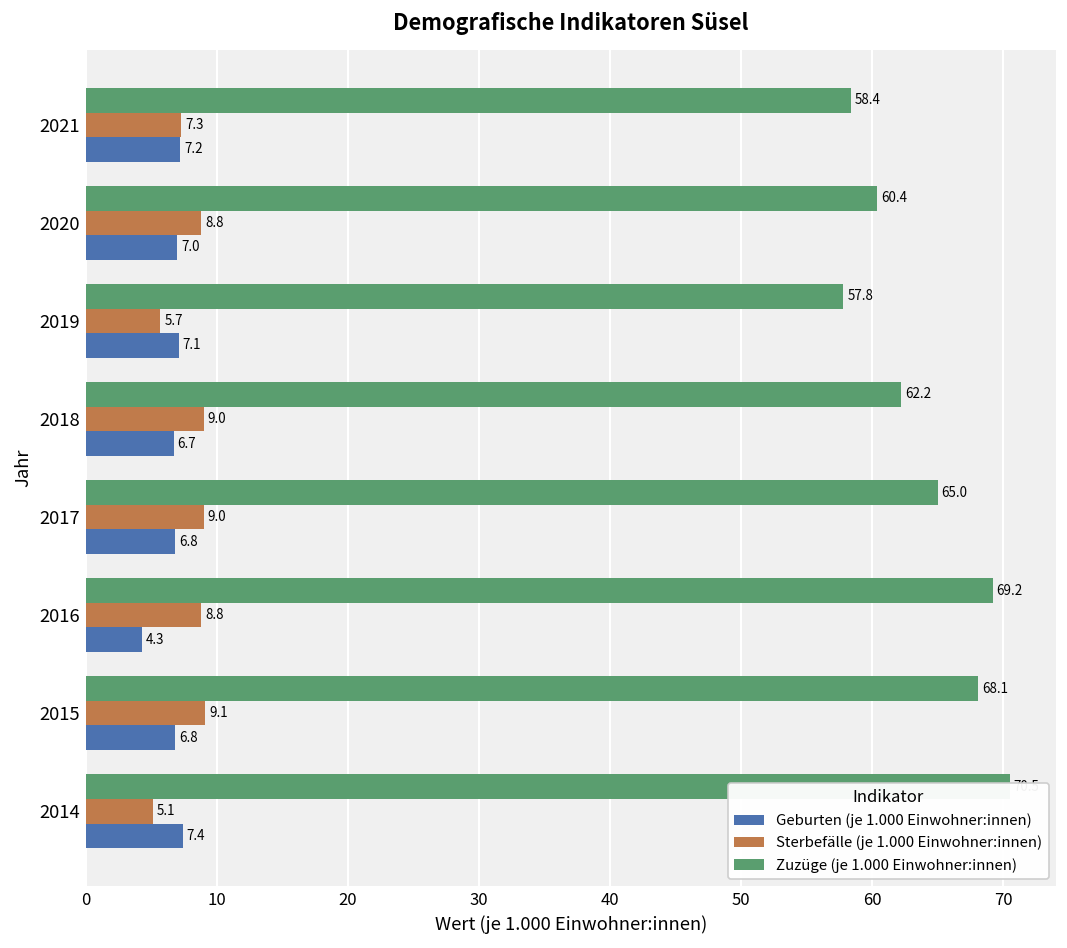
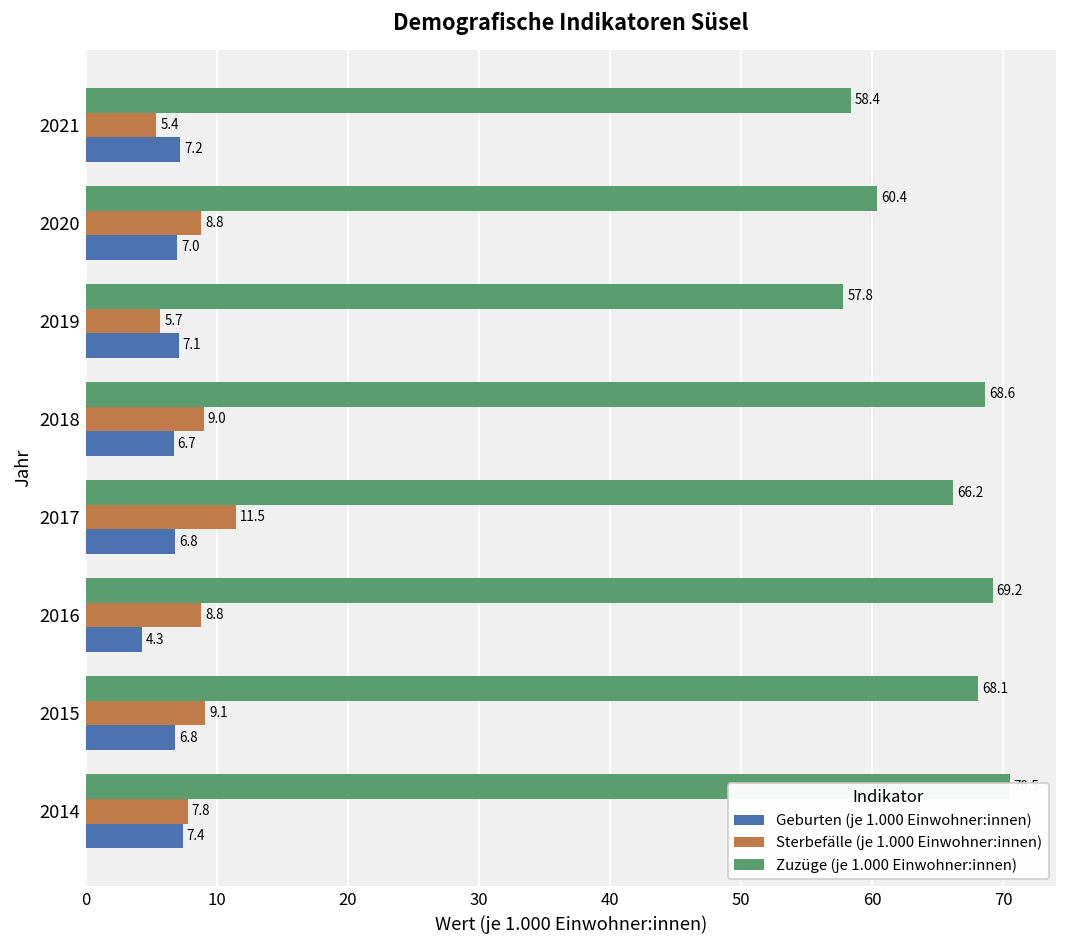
  {
    "Geburten (je 1.000 Einwohner:innen)": {
      "2021": 7.2,
      "2020": 7.0,
      "2019": 7.1,
      "2018": 6.7,
      "2017": 6.8,
      "2016": 4.3,
      "2015": 6.8,
      "2014": 7.4
    },
    "Sterbefälle (je 1.000 Einwohner:innen)": {
-     "2021": 7.3,
+     "2021": 5.4,
      "2020": 8.8,
      "2019": 5.7,
      "2018": 9.0,
-     "2017": 9.0,
+     "2017": 11.5,
      "2016": 8.8,
      "2015": 9.1,
-     "2014": 5.1
+     "2014": 7.8
    },
    "Zuzüge (je 1.000 Einwohner:innen)": {
      "2021": 58.4,
      "2020": 60.4,
      "2019": 57.8,
-     "2018": 62.2,
-     "2017": 65.0,
+     "2018": 68.6,
+     "2017": 66.2,
      "2016": 69.2,
      "2015": 68.1
    }
  }
